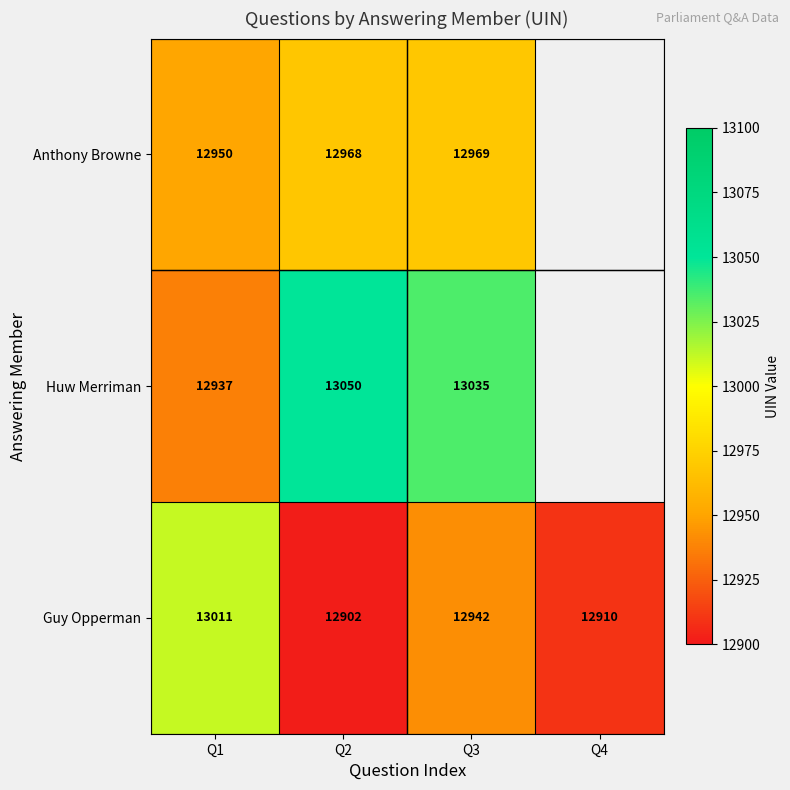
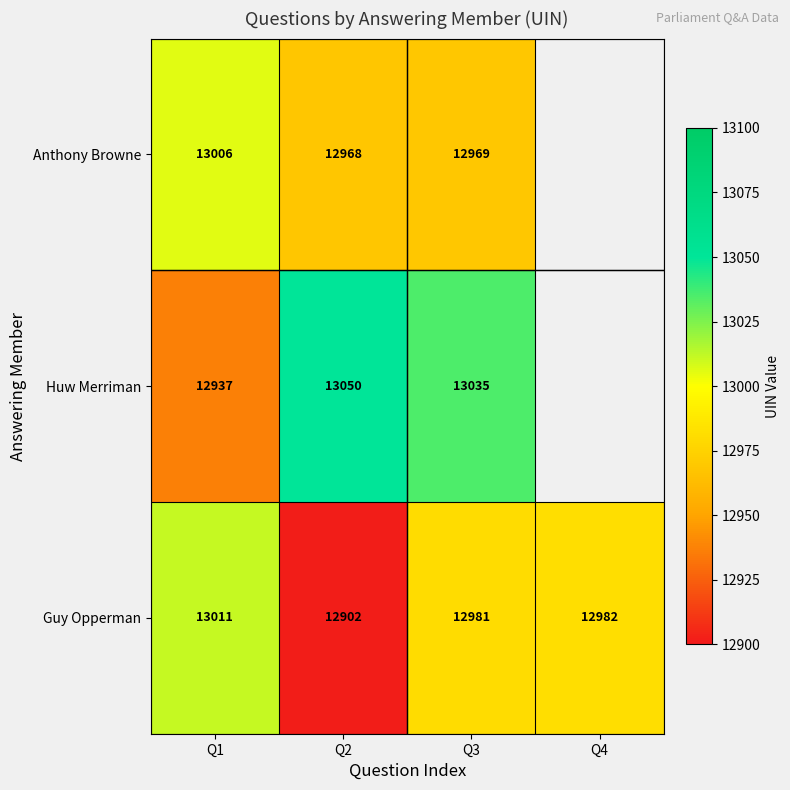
  {
    "Anthony Browne": {
-     "Q1": 12950,
+     "Q1": 13006,
      "Q2": 12968,
      "Q3": 12969
    },
    "Huw Merriman": {
      "Q1": 12937,
      "Q2": 13050,
      "Q3": 13035
    },
    "Guy Opperman": {
      "Q1": 13011,
      "Q2": 12902,
-     "Q3": 12942,
-     "Q4": 12910
+     "Q3": 12981,
+     "Q4": 12982
    }
  }
